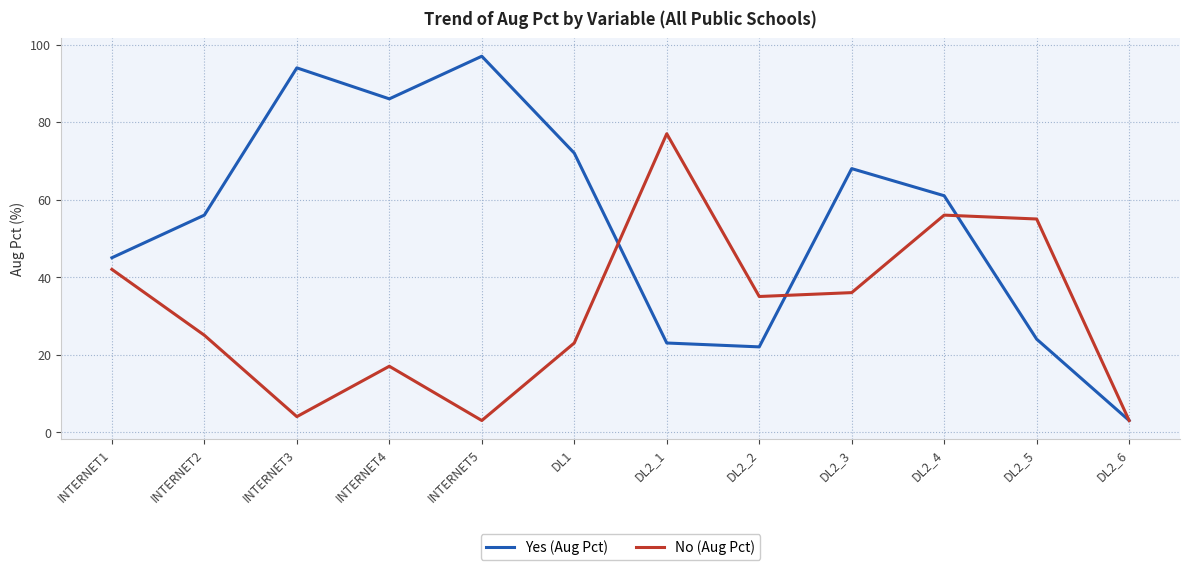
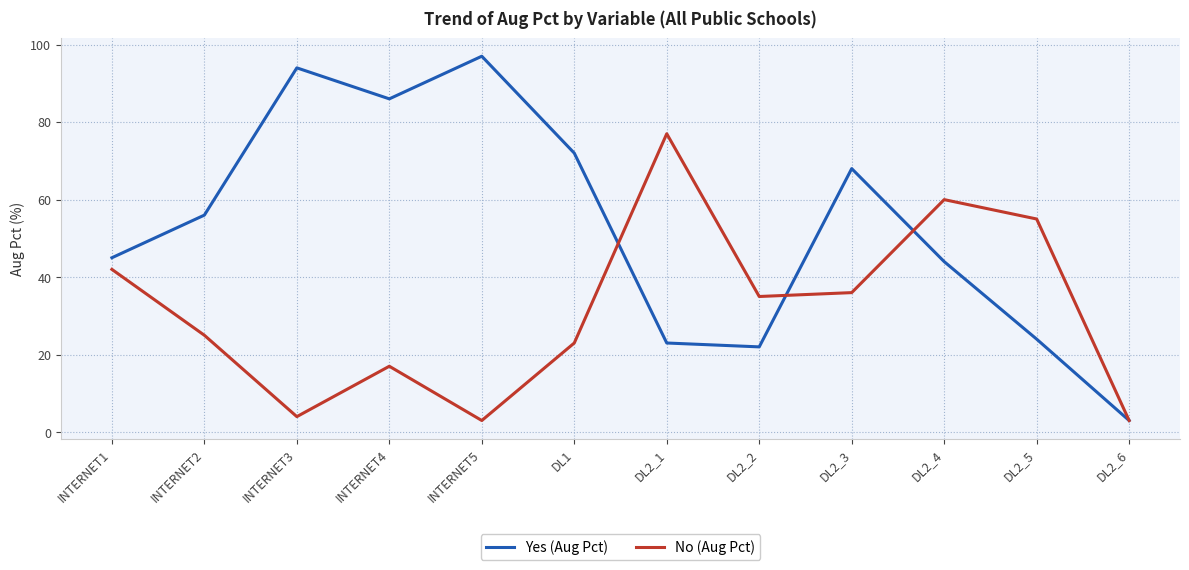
  {
    "Yes (Aug Pct)": {
      "INTERNET1": 45,
      "INTERNET2": 56,
      "INTERNET3": 94,
      "INTERNET4": 86,
      "INTERNET5": 97,
      "DL1": 72,
      "DL2_1": 23,
      "DL2_2": 22,
      "DL2_3": 68,
-     "DL2_4": 61,
+     "DL2_4": 44,
      "DL2_5": 24
    },
    "No (Aug Pct)": {
      "INTERNET1": 42,
      "INTERNET2": 25,
      "INTERNET3": 4,
      "INTERNET4": 17,
      "INTERNET5": 3,
      "DL1": 23,
      "DL2_1": 77,
      "DL2_2": 35,
      "DL2_3": 36,
-     "DL2_4": 56,
+     "DL2_4": 60,
      "DL2_5": 55
    }
  }
